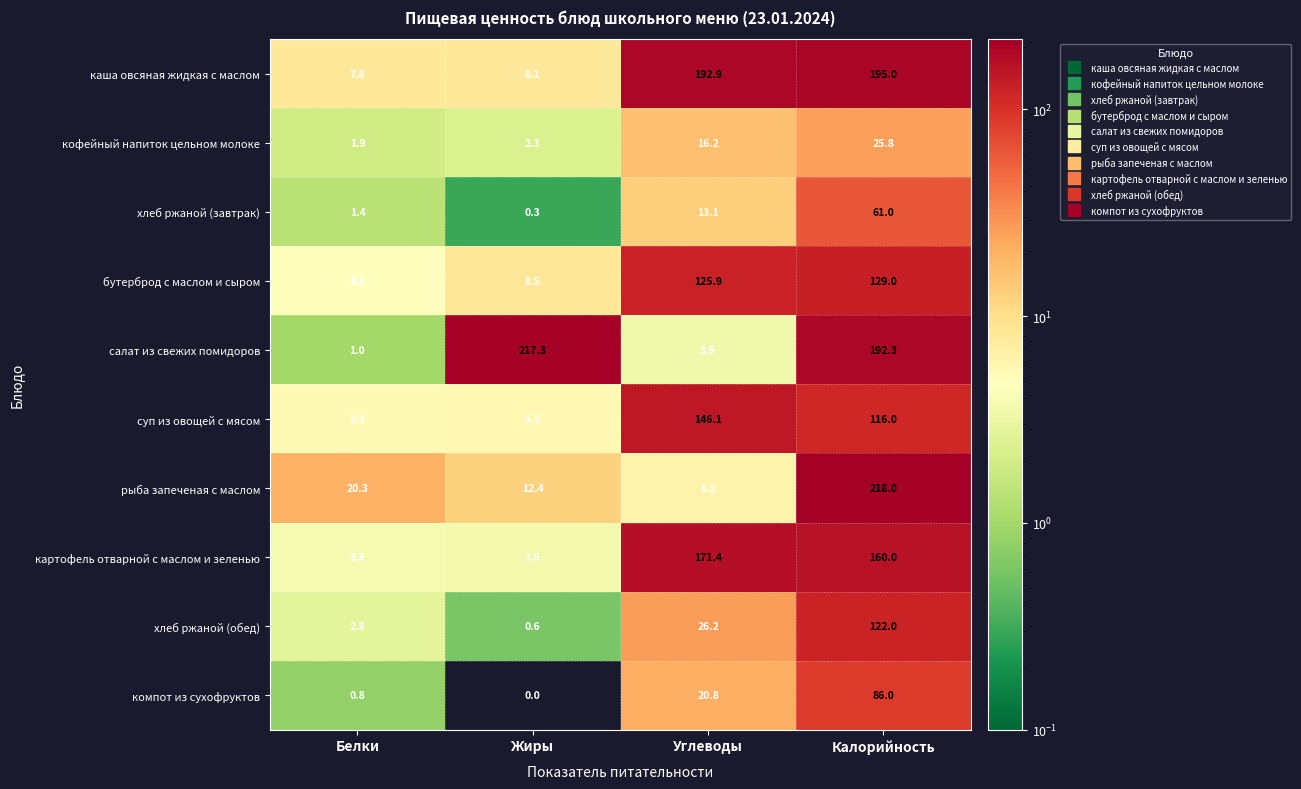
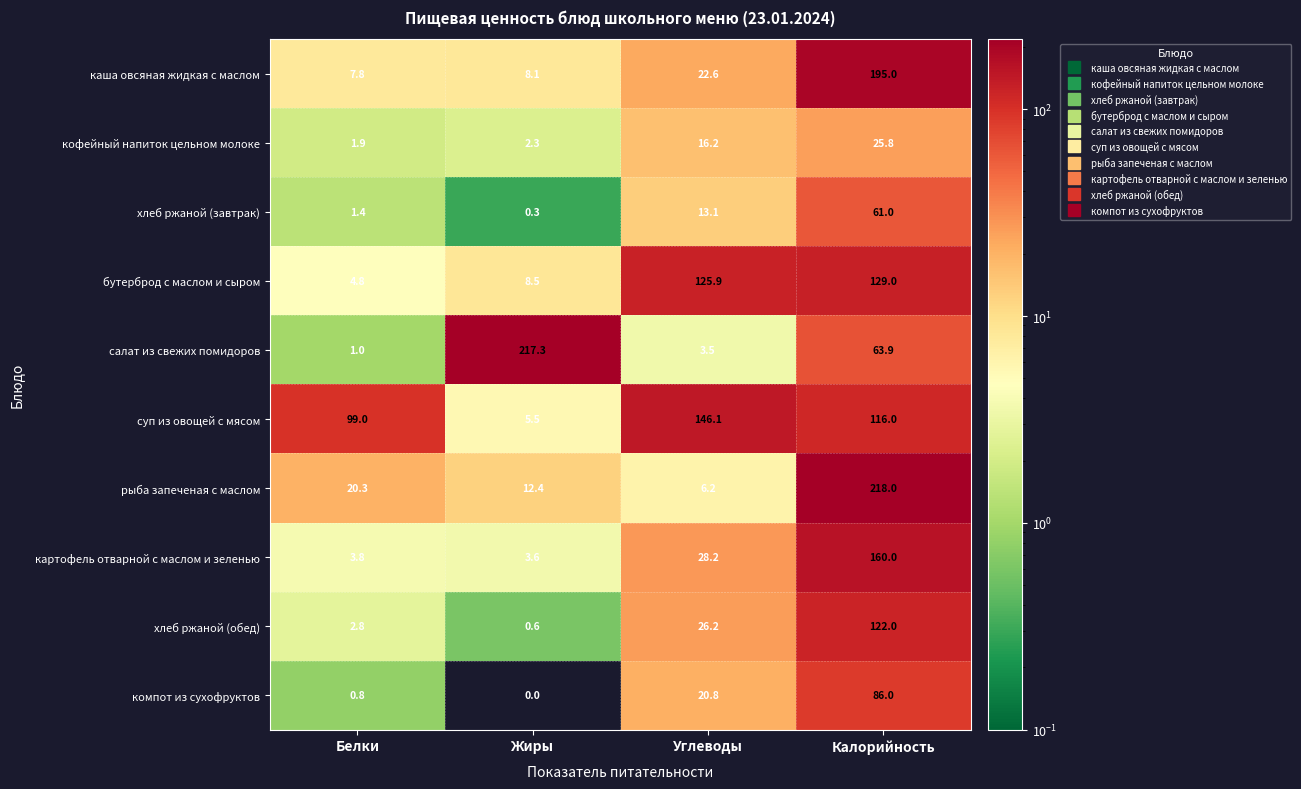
  {
    "каша овсяная жидкая с маслом": {
      "Белки": 7.8,
      "Жиры": 8.1,
-     "Углеводы": 192.9,
+     "Углеводы": 22.6,
      "Калорийность": 195.0
    },
    "кофейный напиток цельном молоке": {
      "Белки": 1.9,
      "Жиры": 2.3,
      "Углеводы": 16.2,
      "Калорийность": 25.8
    },
    "хлеб ржаной (завтрак)": {
      "Белки": 1.4,
      "Жиры": 0.3,
      "Углеводы": 13.1,
      "Калорийность": 61.0
    },
    "бутерброд с маслом и сыром": {
      "Белки": 4.8,
      "Жиры": 8.5,
      "Углеводы": 125.9,
      "Калорийность": 129.0
    },
    "салат из свежих помидоров": {
      "Белки": 1.0,
      "Жиры": 217.3,
      "Углеводы": 3.5,
-     "Калорийность": 192.3
+     "Калорийность": 63.9
    },
    "суп из овощей с мясом": {
-     "Белки": 5.3,
+     "Белки": 99.0,
      "Жиры": 5.5,
      "Углеводы": 146.1,
      "Калорийность": 116.0
    },
    "рыба запеченая с маслом": {
      "Белки": 20.3,
      "Жиры": 12.4,
      "Углеводы": 6.2,
      "Калорийность": 218.0
    },
    "картофель отварной с маслом и зеленью": {
      "Белки": 3.8,
      "Жиры": 3.6,
-     "Углеводы": 171.4,
+     "Углеводы": 28.2,
      "Калорийность": 160.0
    },
    "хлеб ржаной (обед)": {
      "Белки": 2.8,
      "Жиры": 0.6,
      "Углеводы": 26.2,
      "Калорийность": 122.0
    },
    "компот из сухофруктов": {
      "Белки": 0.8,
      "Жиры": 0.0,
      "Углеводы": 20.8,
      "Калорийность": 86.0
    }
  }
